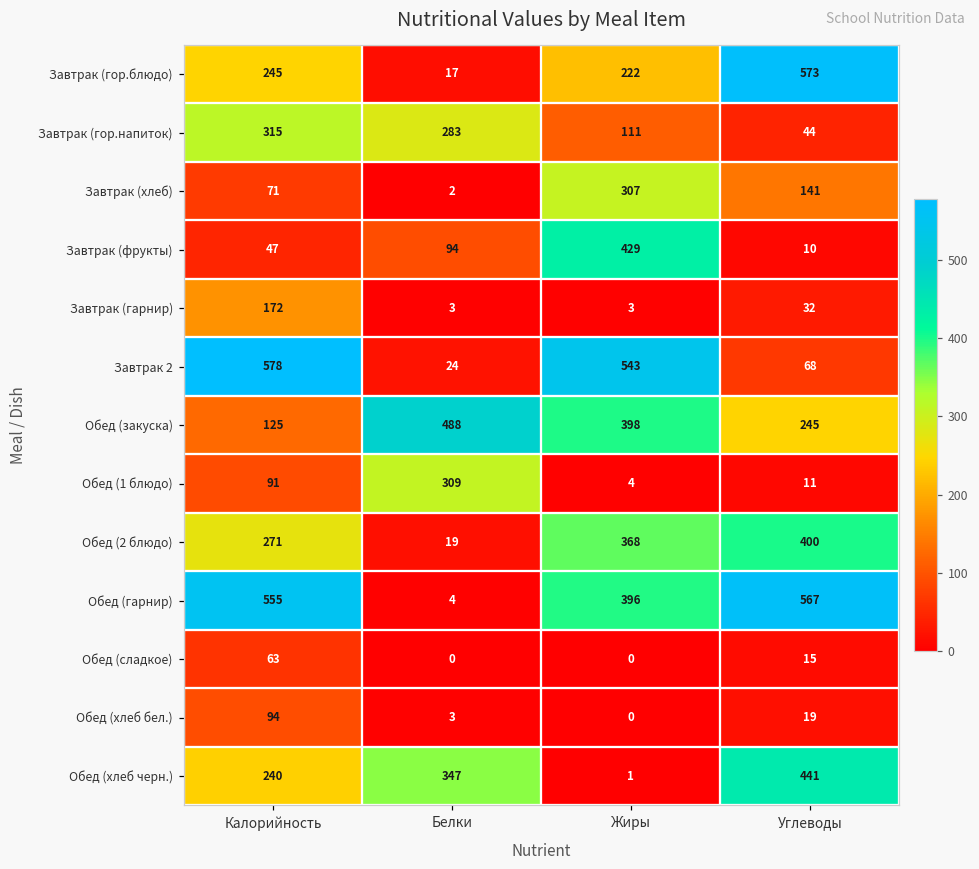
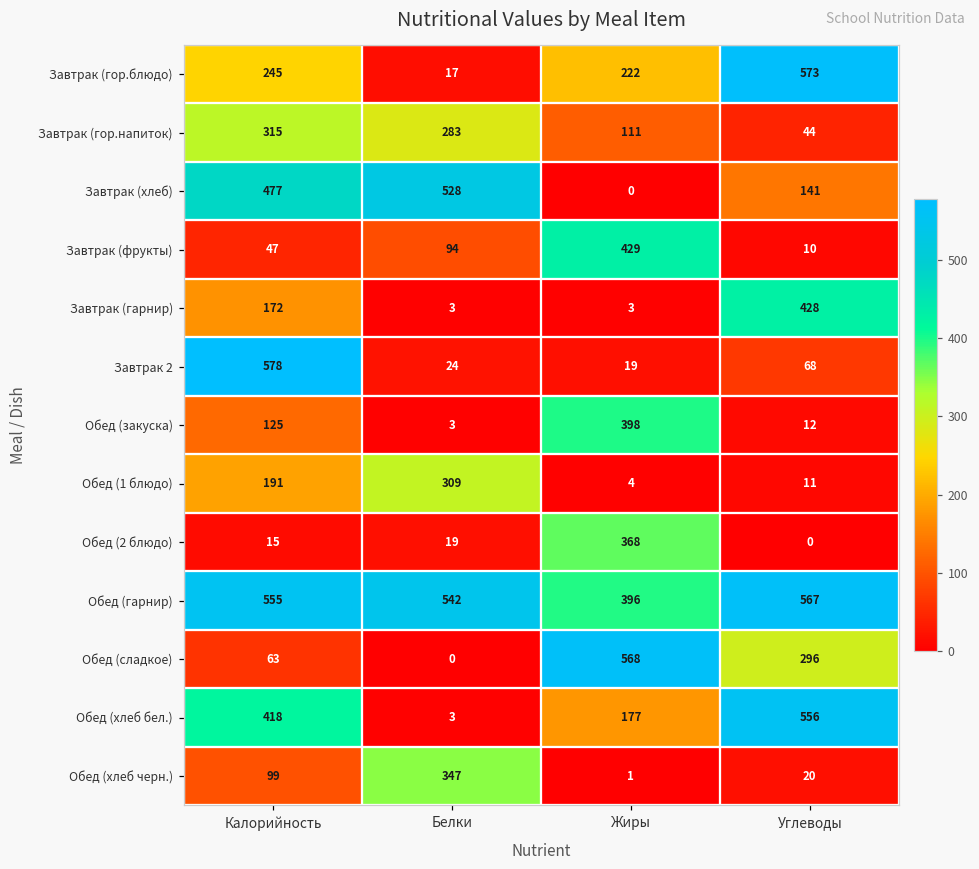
  {
    "Завтрак (гор.блюдо)": {
      "Калорийность": 245,
      "Белки": 17,
      "Жиры": 222,
      "Углеводы": 573
    },
    "Завтрак (гор.напиток)": {
      "Калорийность": 315,
      "Белки": 283,
      "Жиры": 111,
      "Углеводы": 44
    },
    "Завтрак (хлеб)": {
-     "Калорийность": 71,
-     "Белки": 2,
-     "Жиры": 307,
+     "Калорийность": 477,
+     "Белки": 528,
+     "Жиры": 0,
      "Углеводы": 141
    },
    "Завтрак (фрукты)": {
      "Калорийность": 47,
      "Белки": 94,
      "Жиры": 429,
      "Углеводы": 10
    },
    "Завтрак (гарнир)": {
      "Калорийность": 172,
      "Белки": 3,
      "Жиры": 3,
-     "Углеводы": 32
+     "Углеводы": 428
    },
    "Завтрак 2": {
      "Калорийность": 578,
      "Белки": 24,
-     "Жиры": 543,
+     "Жиры": 19,
      "Углеводы": 68
    },
    "Обед (закуска)": {
      "Калорийность": 125,
-     "Белки": 488,
+     "Белки": 3,
      "Жиры": 398,
-     "Углеводы": 245
+     "Углеводы": 12
    },
    "Обед (1 блюдо)": {
-     "Калорийность": 91,
+     "Калорийность": 191,
      "Белки": 309,
      "Жиры": 4,
      "Углеводы": 11
    },
    "Обед (2 блюдо)": {
-     "Калорийность": 271,
+     "Калорийность": 15,
      "Белки": 19,
      "Жиры": 368,
-     "Углеводы": 400
+     "Углеводы": 0
    },
    "Обед (гарнир)": {
      "Калорийность": 555,
-     "Белки": 4,
+     "Белки": 542,
      "Жиры": 396,
      "Углеводы": 567
    },
    "Обед (сладкое)": {
      "Калорийность": 63,
      "Белки": 0,
-     "Жиры": 0,
-     "Углеводы": 15
+     "Жиры": 568,
+     "Углеводы": 296
    },
    "Обед (хлеб бел.)": {
-     "Калорийность": 94,
+     "Калорийность": 418,
      "Белки": 3,
-     "Жиры": 0,
-     "Углеводы": 19
+     "Жиры": 177,
+     "Углеводы": 556
    },
    "Обед (хлеб черн.)": {
-     "Калорийность": 240,
+     "Калорийность": 99,
      "Белки": 347,
      "Жиры": 1,
-     "Углеводы": 441
+     "Углеводы": 20
    }
  }
